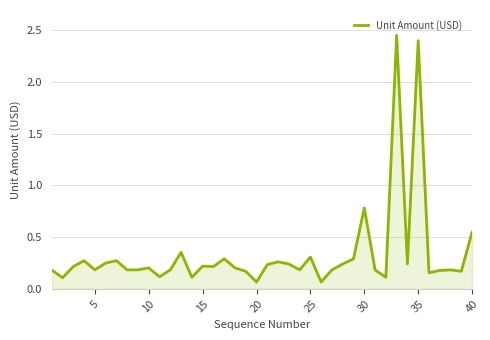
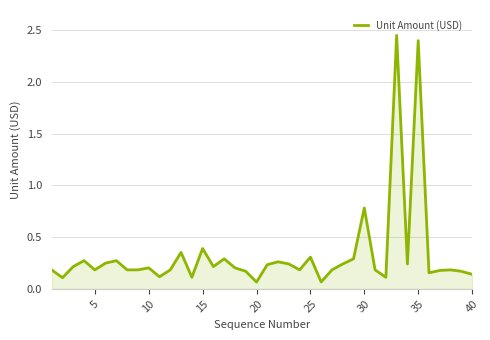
  {
    "5": 0.18,
    "10": 0.20,
-   "15": 0.22,
+   "15": 0.39,
    "20": 0.07,
    "25": 0.31,
    "30": 0.78,
    "35": 2.40,
-   "40": 0.55
+   "40": 0.14
  }
